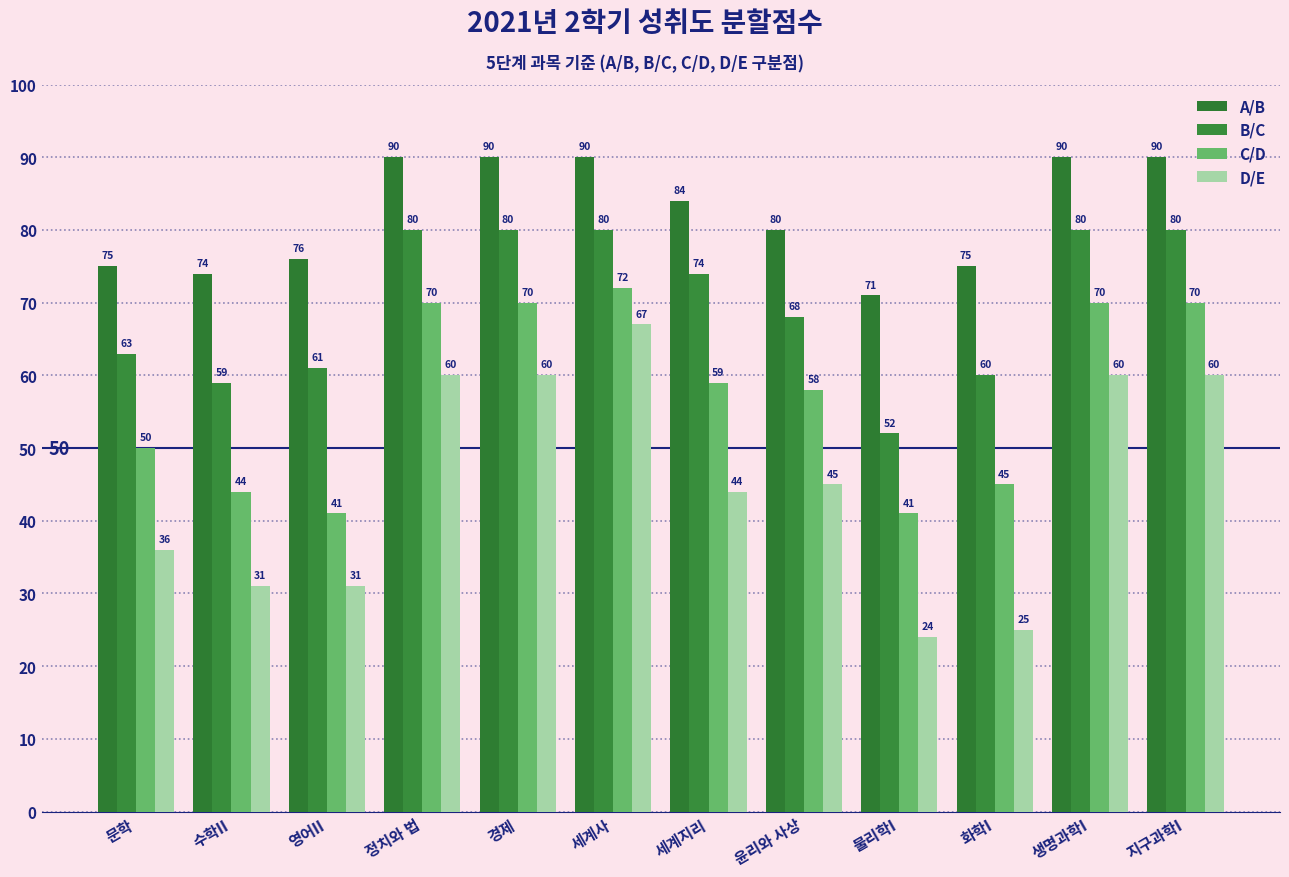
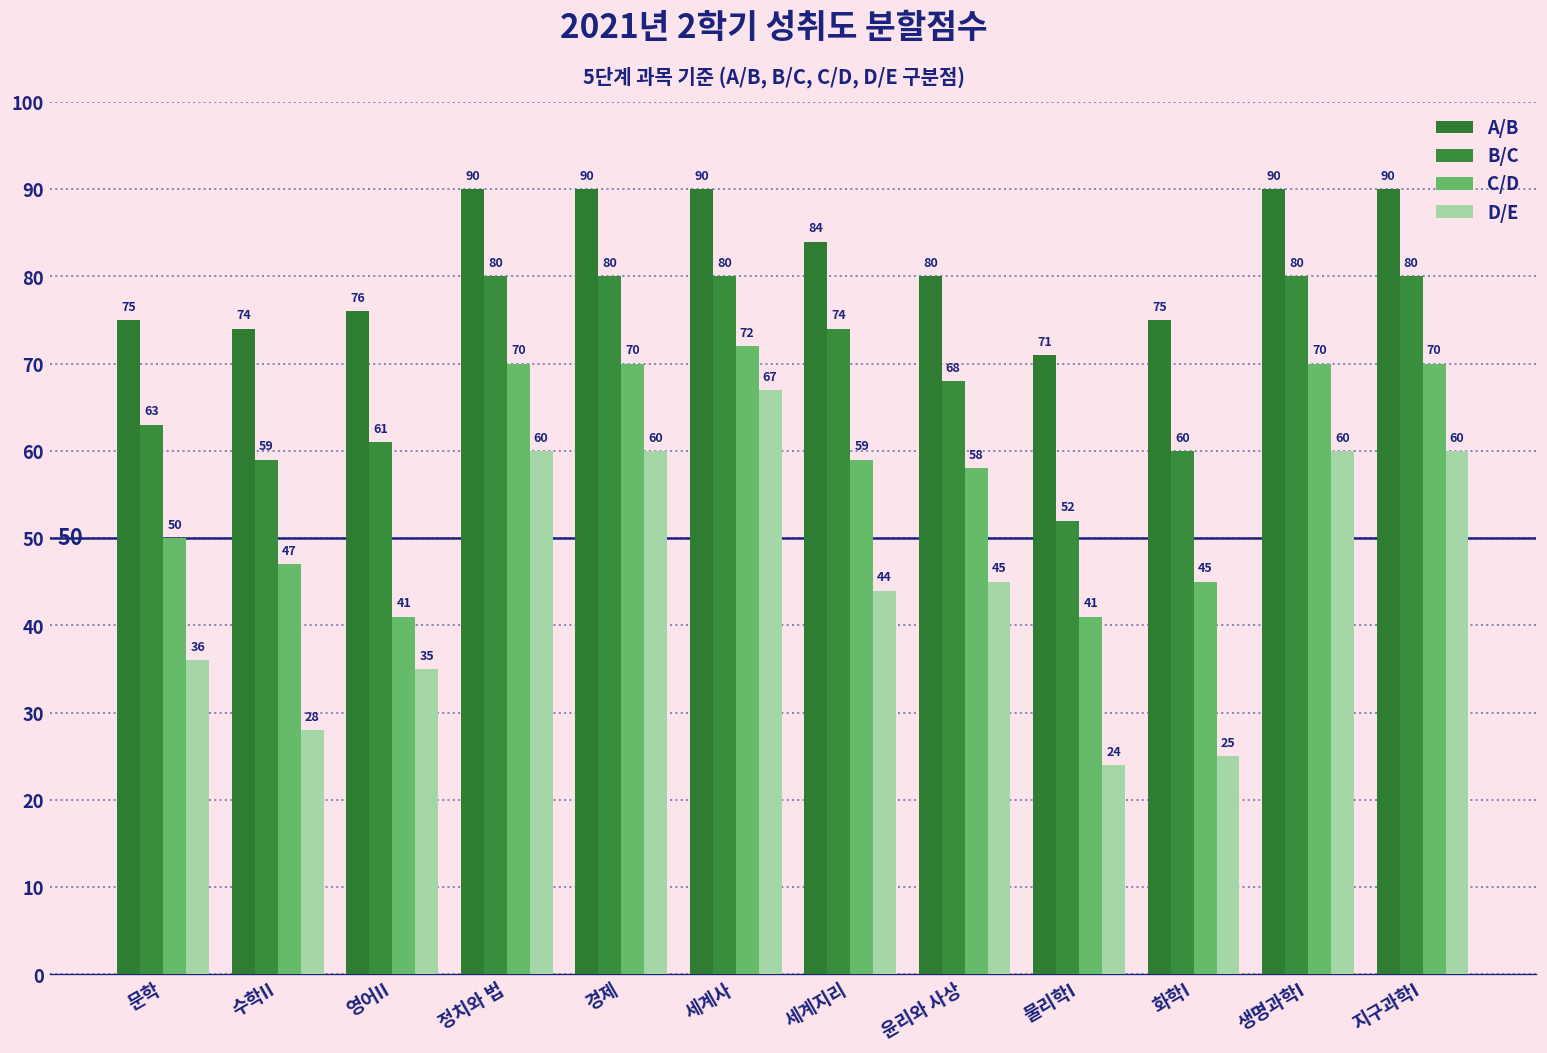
  {
    "C/D": {
      "문학": 50,
-     "수학II": 44,
+     "수학II": 47,
      "영어II": 41,
      "정치와 법": 70,
      "경제": 70,
      "세계사": 72,
      "세계지리": 59,
      "윤리와 사상": 58,
      "물리학I": 41,
      "화학I": 45,
      "생명과학I": 70,
      "지구과학I": 70
    },
    "D/E": {
      "문학": 36,
-     "수학II": 31,
-     "영어II": 31,
+     "수학II": 28,
+     "영어II": 35,
      "정치와 법": 60,
      "경제": 60,
      "세계사": 67,
      "세계지리": 44,
      "윤리와 사상": 45,
      "물리학I": 24,
      "화학I": 25,
      "생명과학I": 60,
      "지구과학I": 60
    }
  }
